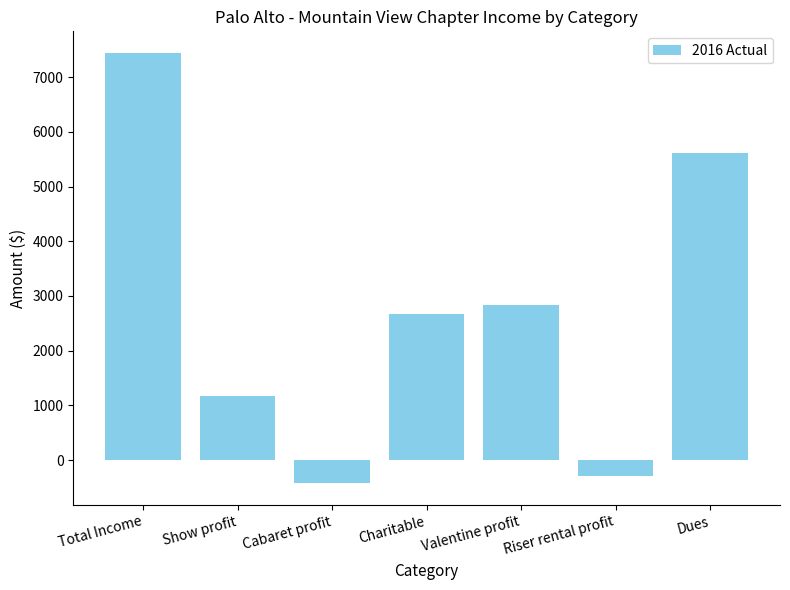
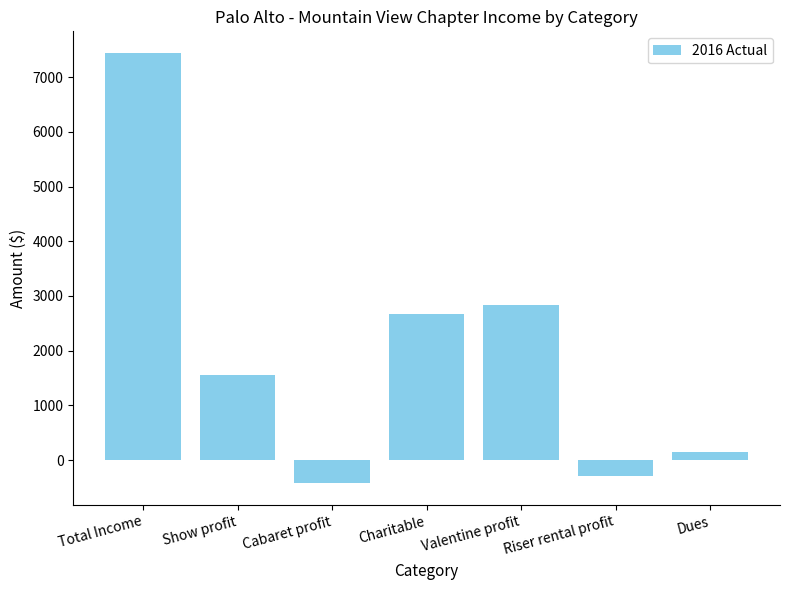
  {
    "Total Income": 7400,
-   "Show profit": 1200,
+   "Show profit": 1600,
    "Cabaret profit": -400,
    "Charitable": 2700,
    "Valentine profit": 2800,
    "Riser rental profit": -300,
-   "Dues": 5600
+   "Dues": 200
  }
